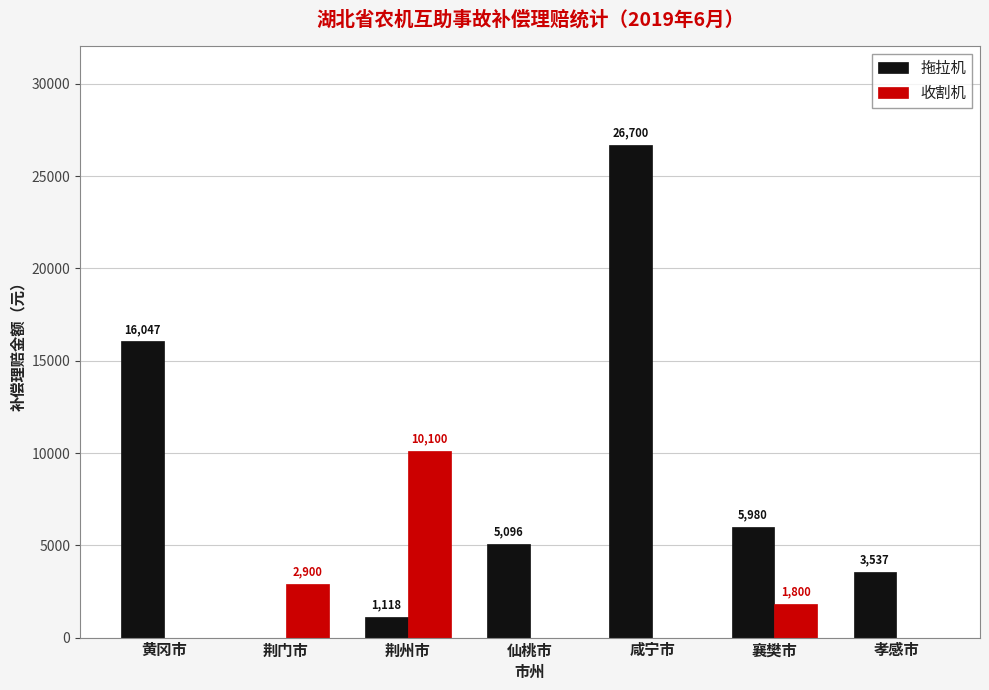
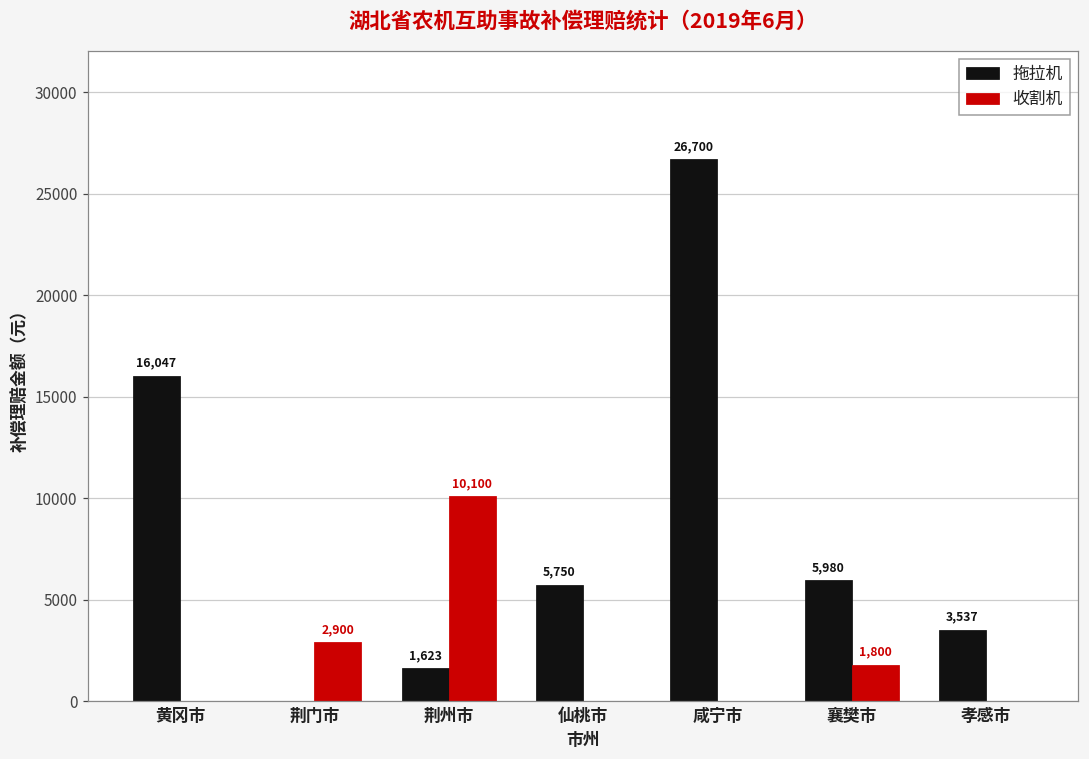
  {
    "拖拉机": {
      "黄冈市": "16,047",
-     "荆州市": "1,118",
-     "仙桃市": "5,096",
+     "荆州市": "1,623",
+     "仙桃市": "5,750",
      "咸宁市": "26,700",
      "襄樊市": "5,980",
      "孝感市": "3,537"
    },
    "收割机": {
      "荆门市": "2,900",
      "荆州市": "10,100",
      "襄樊市": "1,800"
    }
  }
